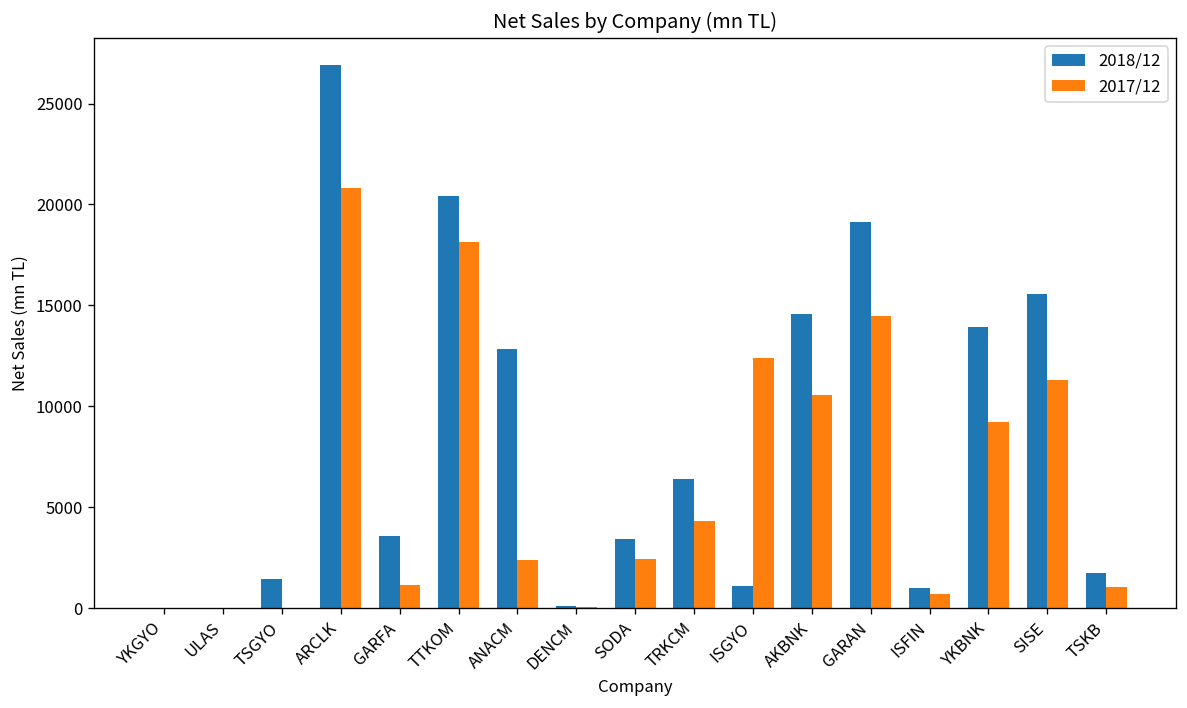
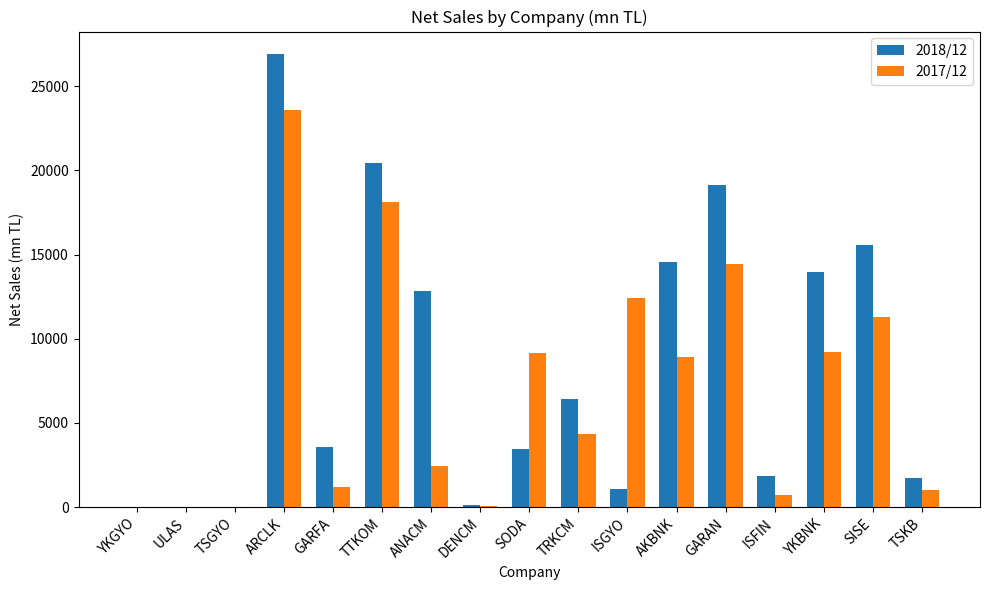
  {
    "2018/12": {
      "ULAS": 0,
-     "TSGYO": 1400,
+     "TSGYO": 0,
      "ARCLK": 26900,
      "GARFA": 3600,
      "TTKOM": 20400,
      "ANACM": 12800,
      "SODA": 3400,
      "TRKCM": 6400,
      "ISGYO": 1100,
      "AKBNK": 14600,
      "GARAN": 19100,
-     "ISFIN": 1000,
+     "ISFIN": 1900,
      "YKBNK": 13900,
      "SISE": 15600,
      "TSKB": 1800
    },
    "2017/12": {
      "ULAS": 0,
-     "ARCLK": 20800,
+     "ARCLK": 23600,
      "GARFA": 1200,
      "TTKOM": 18100,
      "ANACM": 2400,
-     "SODA": 2500,
+     "SODA": 9100,
      "TRKCM": 4300,
      "ISGYO": 12400,
-     "AKBNK": 10500,
+     "AKBNK": 8900,
      "GARAN": 14500,
      "ISFIN": 700,
      "YKBNK": 9200,
      "SISE": 11300,
      "TSKB": 1000
    }
  }
